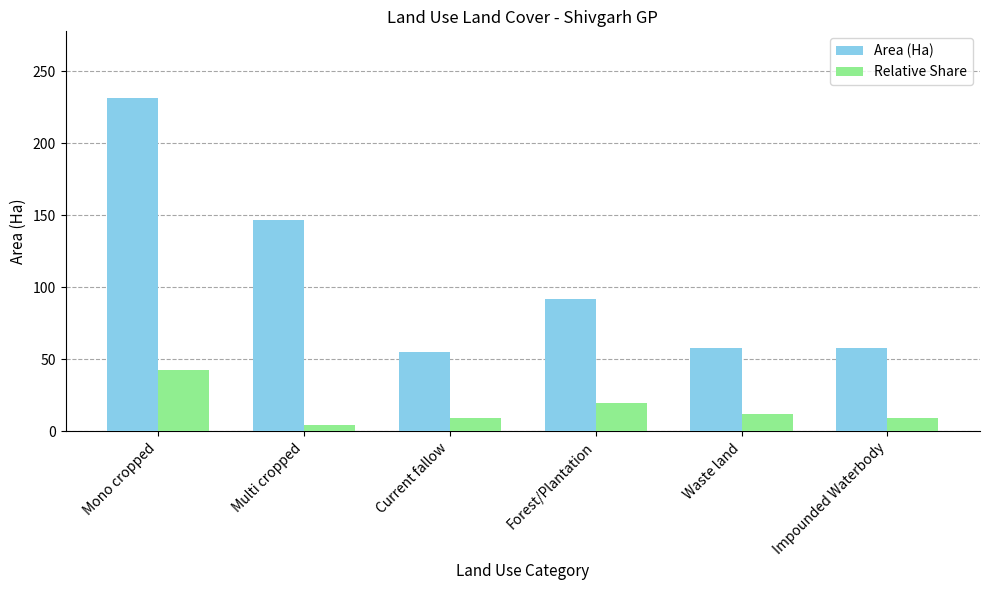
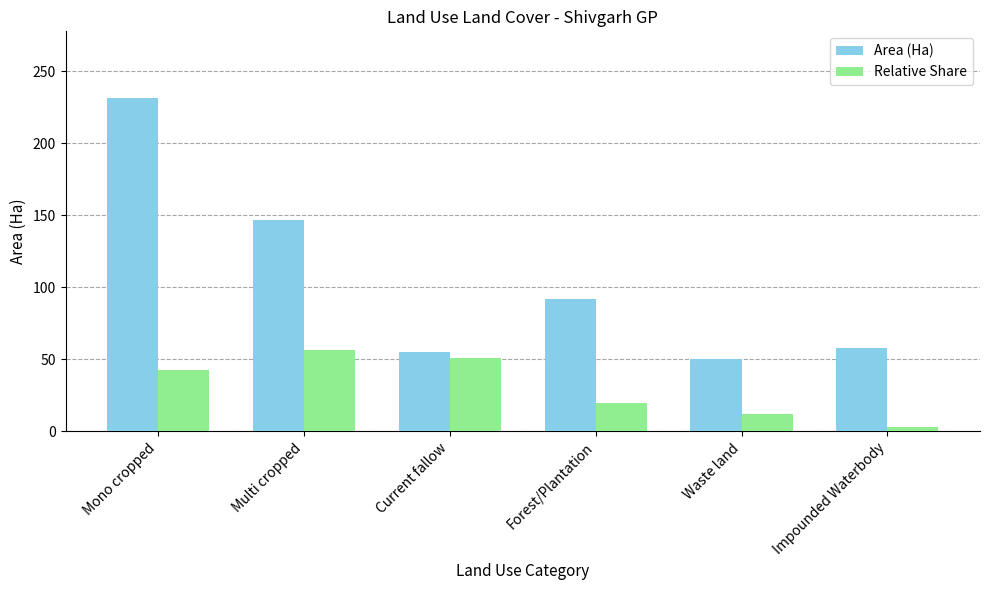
  {
    "Area (Ha)": {
      "Mono cropped": 231,
      "Multi cropped": 146,
      "Current fallow": 55,
      "Forest/Plantation": 92,
-     "Waste land": 58,
+     "Waste land": 51,
      "Impounded Waterbody": 58
    },
    "Relative Share": {
      "Mono cropped": 43,
-     "Multi cropped": 4,
-     "Current fallow": 9,
+     "Multi cropped": 56,
+     "Current fallow": 51,
      "Forest/Plantation": 20,
      "Waste land": 12,
-     "Impounded Waterbody": 9
+     "Impounded Waterbody": 3
    }
  }
